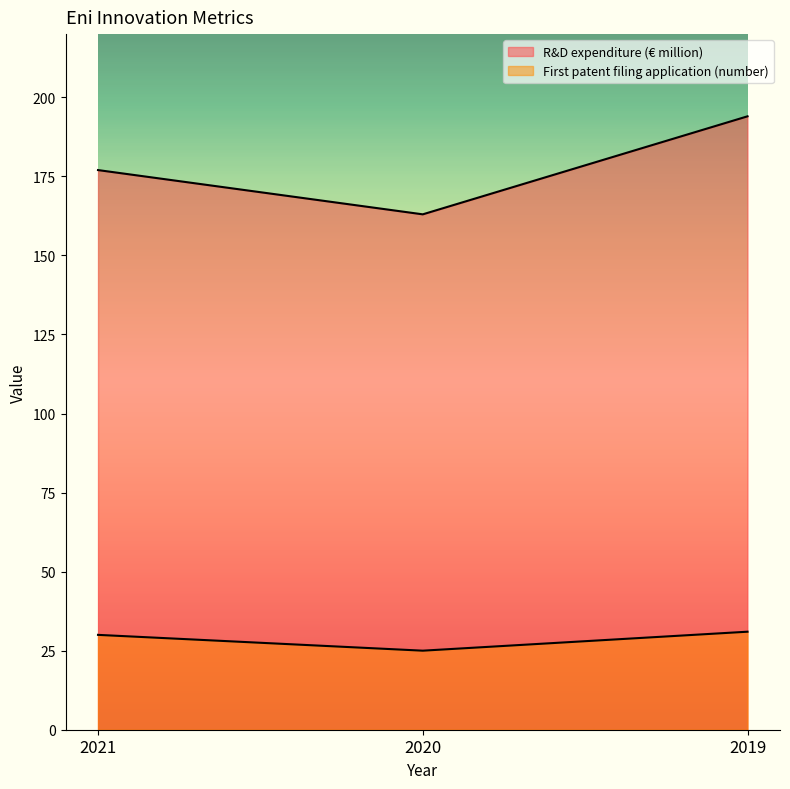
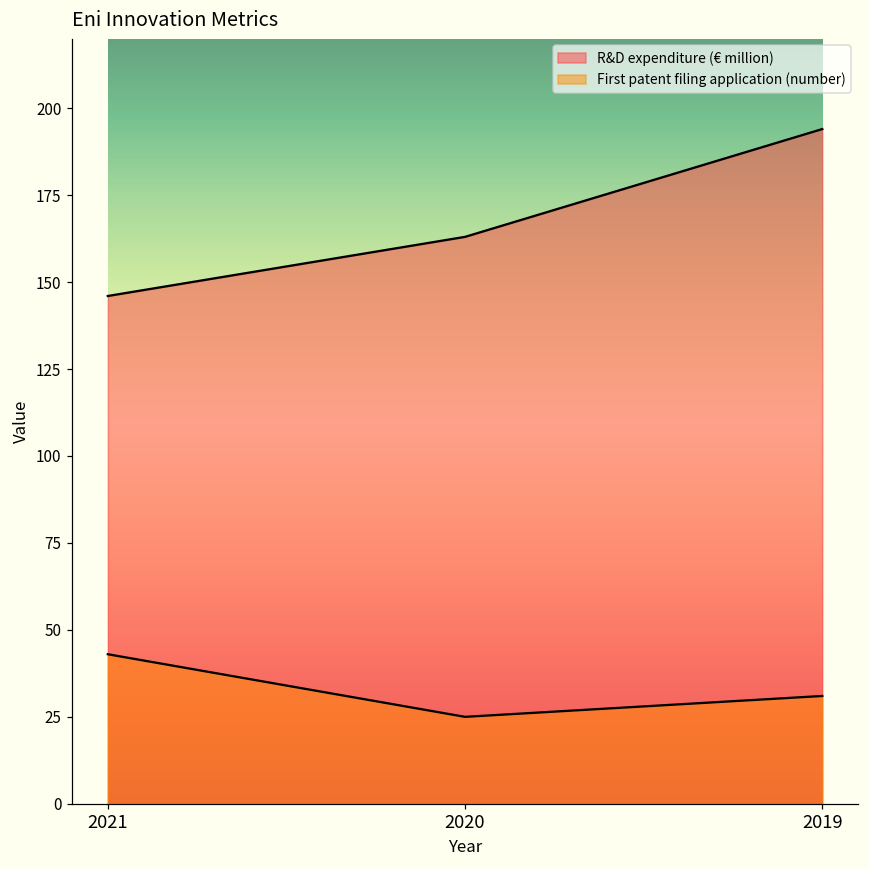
  {
    "R&D expenditure (€ million)": {
-     "2021": 177,
+     "2021": 146,
      "2020": 163,
      "2019": 194
    },
    "First patent filing application (number)": {
-     "2021": 30,
+     "2021": 43,
      "2020": 25,
      "2019": 31
    }
  }
